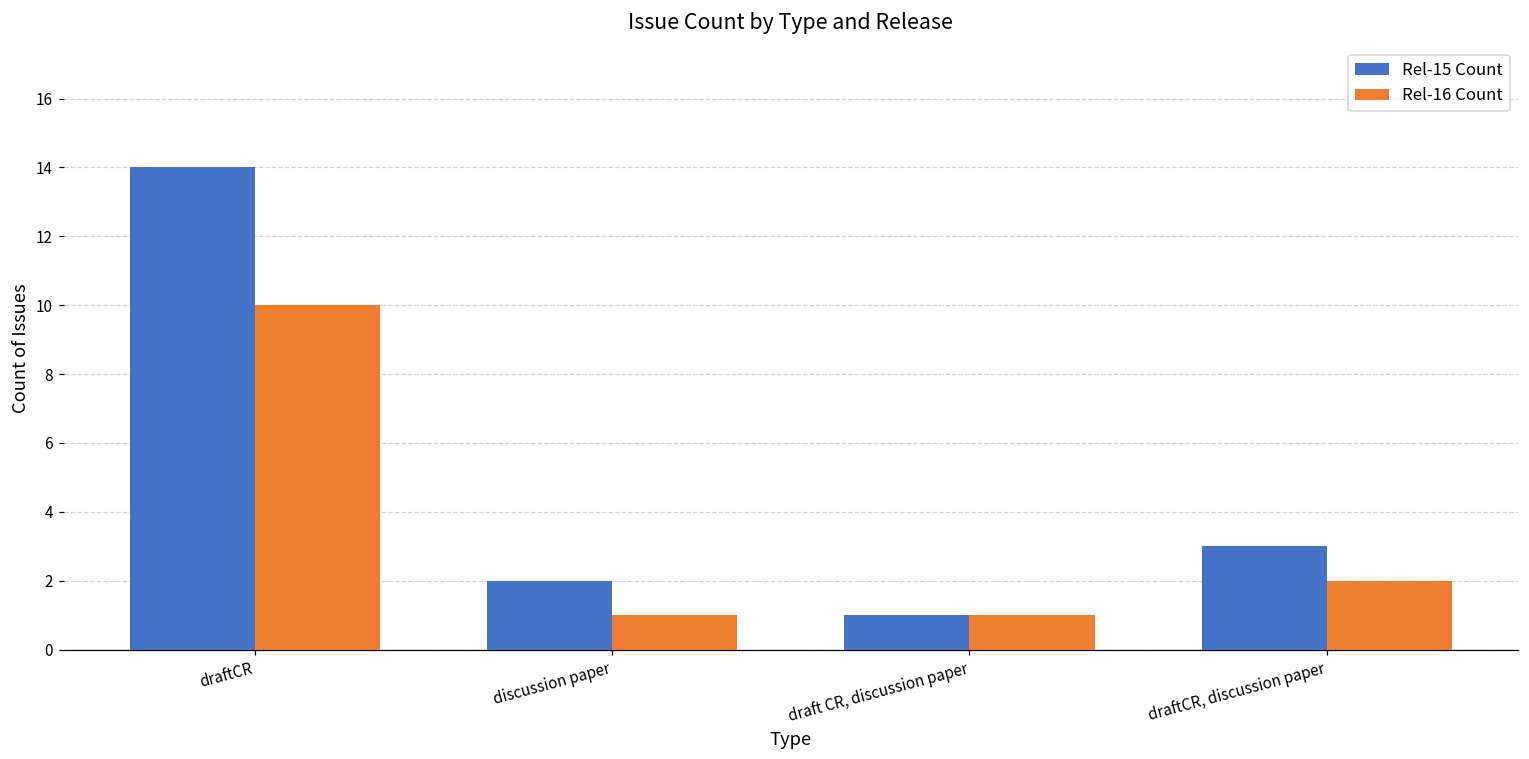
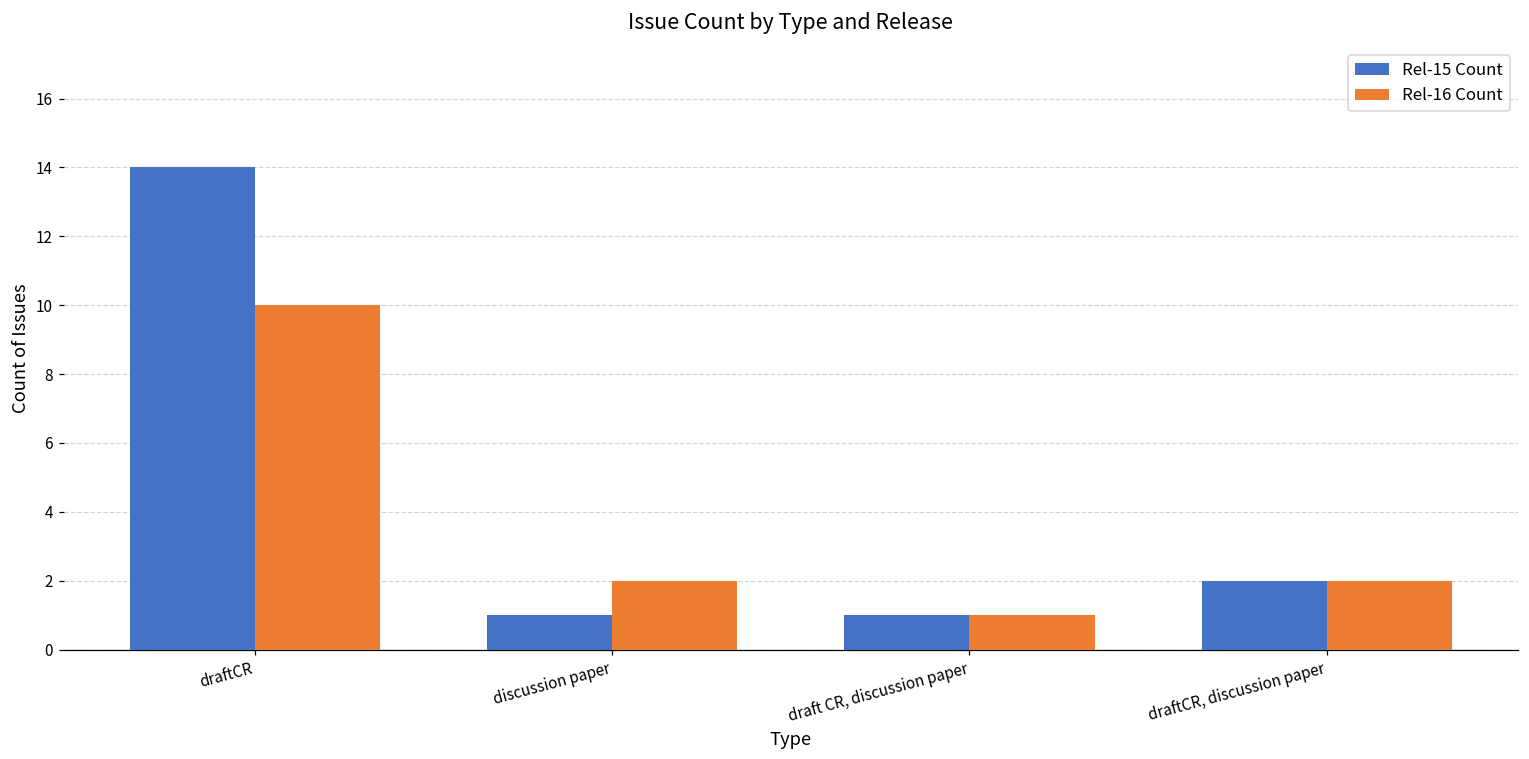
  {
    "Rel-15 Count": {
      "draftCR": 14,
-     "discussion paper": 2,
+     "discussion paper": 1,
      "draft CR, discussion paper": 1,
-     "draftCR, discussion paper": 3
+     "draftCR, discussion paper": 2
    },
    "Rel-16 Count": {
      "draftCR": 10,
-     "discussion paper": 1,
+     "discussion paper": 2,
      "draft CR, discussion paper": 1,
      "draftCR, discussion paper": 2
    }
  }
